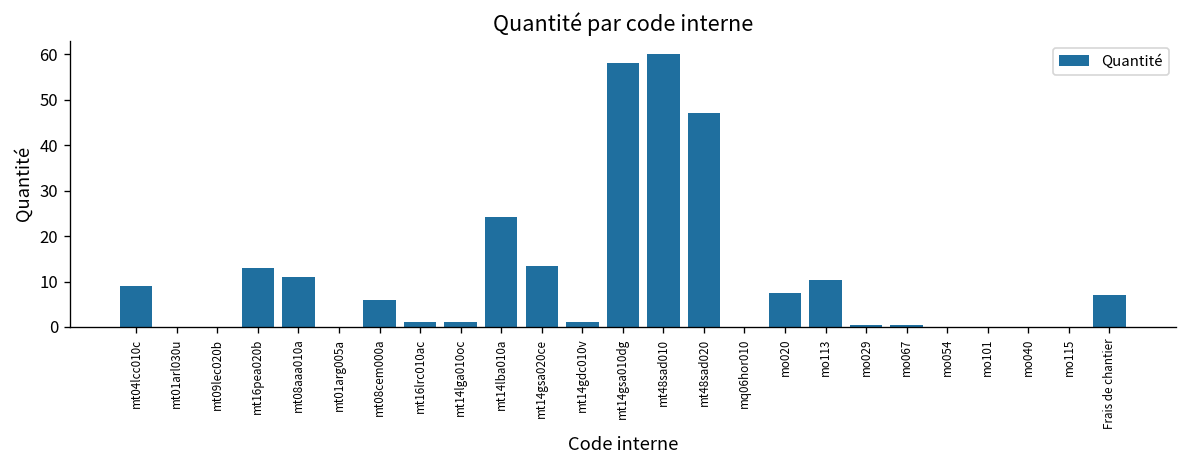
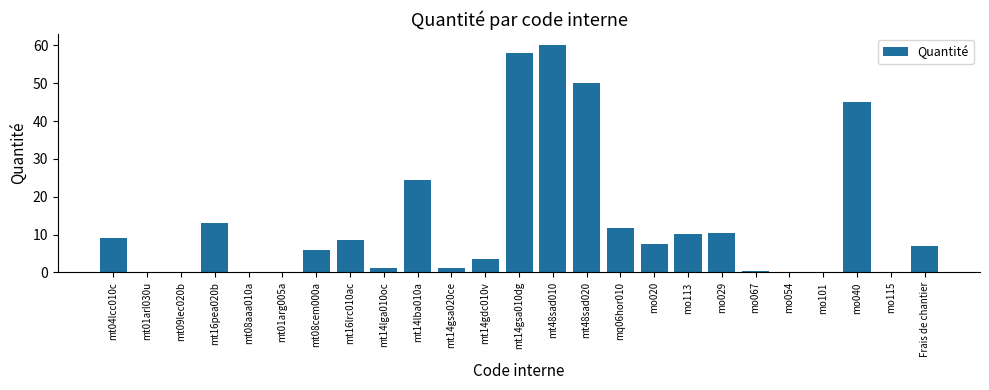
  {
    "mt04lcc010c": 9,
    "mt16pea020b": 13,
-   "mt08aaa010a": 11,
+   "mt08aaa010a": 0,
    "mt08cem000a": 6,
-   "mt16lrc010ac": 1,
+   "mt16lrc010ac": 9,
    "mt14lga010oc": 1,
    "mt14lba010a": 24,
-   "mt14gsa020ce": 13,
-   "mt14gdc010v": 1,
+   "mt14gsa020ce": 1,
+   "mt14gdc010v": 4,
    "mt14gsa010dg": 58,
    "mt48sad010": 60,
-   "mt48sad020": 47,
-   "mq06hor010": 0,
+   "mt48sad020": 50,
+   "mq06hor010": 12,
    "mo020": 8,
    "mo113": 10,
-   "mo029": 0,
-   "mo040": 0,
+   "mo029": 11,
+   "mo040": 45,
    "Frais de chantier": 7
  }
